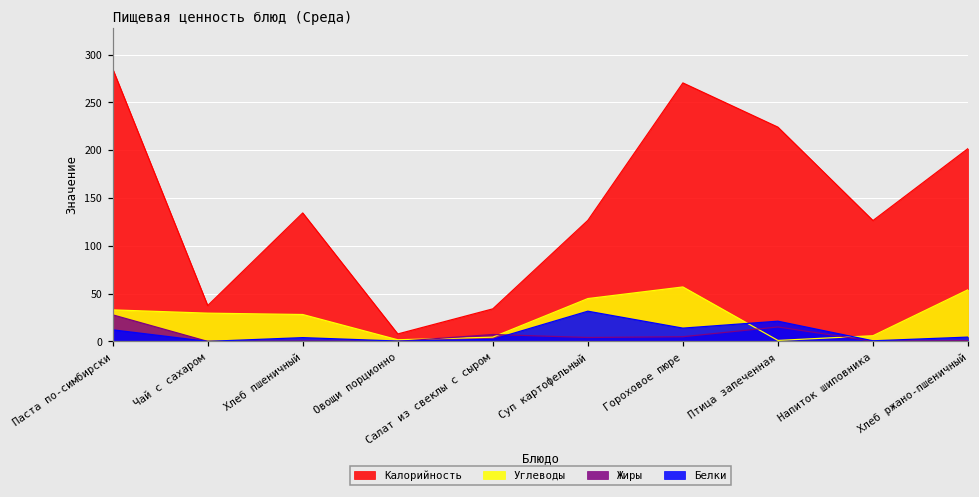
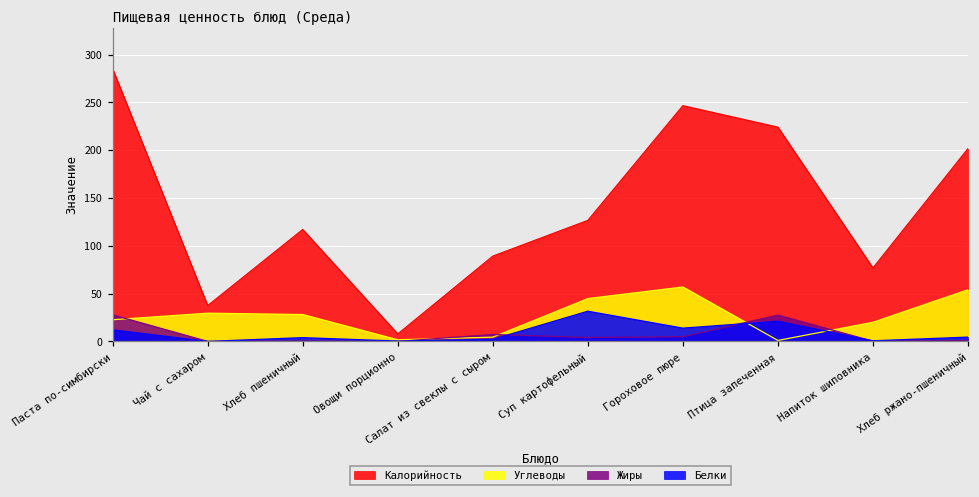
  {
    "Калорийность": {
      "Паста по-симбирски": 290,
      "Чай с сахаром": 40,
-     "Хлеб пшеничный": 130,
+     "Хлеб пшеничный": 120,
      "Овощи порционно": 10,
-     "Салат из свеклы с сыром": 30,
+     "Салат из свеклы с сыром": 90,
      "Суп картофельный": 130,
-     "Гороховое пюре": 270,
+     "Гороховое пюре": 250,
      "Птица запеченная": 220,
-     "Напиток шиповника": 130,
+     "Напиток шиповника": 80,
      "Хлеб ржано-пшеничный": 200
    },
    "Углеводы": {
-     "Паста по-симбирски": 30,
+     "Паста по-симбирски": 20,
      "Чай с сахаром": 30,
      "Хлеб пшеничный": 30,
      "Суп картофельный": 40,
      "Гороховое пюре": 60,
      "Птица запеченная": 0,
-     "Напиток шиповника": 10,
+     "Напиток шиповника": 20,
      "Хлеб ржано-пшеничный": 50
    },
    "Жиры": {
      "Паста по-симбирски": 30,
      "Хлеб пшеничный": 0,
      "Суп картофельный": 0,
      "Гороховое пюре": 0,
-     "Птица запеченная": 20,
+     "Птица запеченная": 30,
      "Хлеб ржано-пшеничный": 0
    },
    "Белки": {
      "Паста по-симбирски": 10,
      "Хлеб пшеничный": 0,
      "Суп картофельный": 30,
      "Гороховое пюре": 10,
      "Птица запеченная": 20,
      "Хлеб ржано-пшеничный": 0
    }
  }
